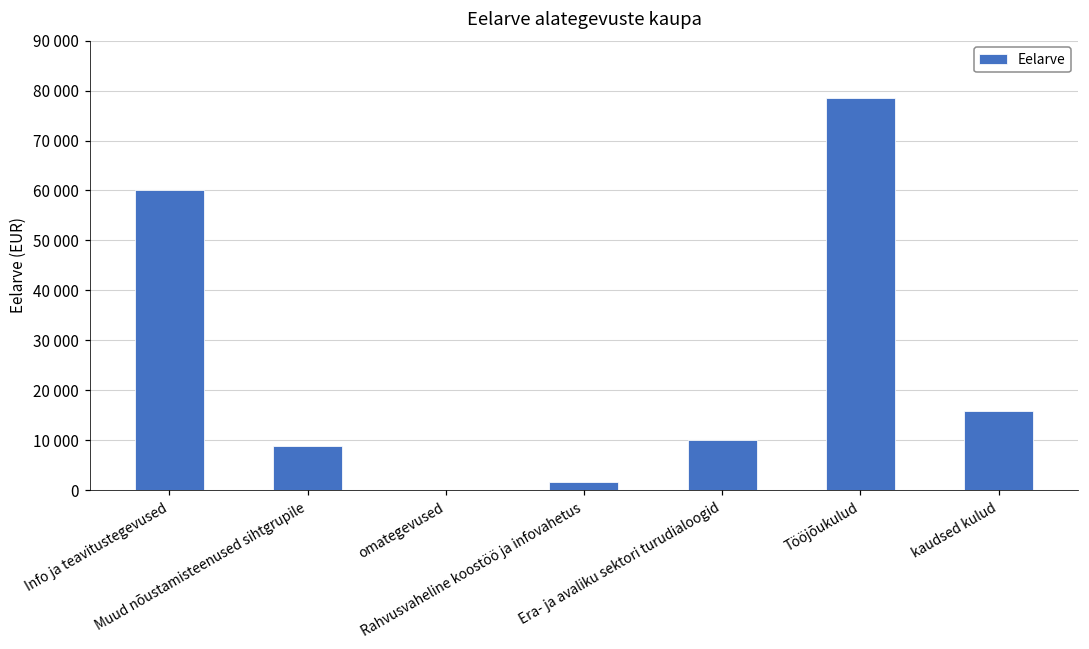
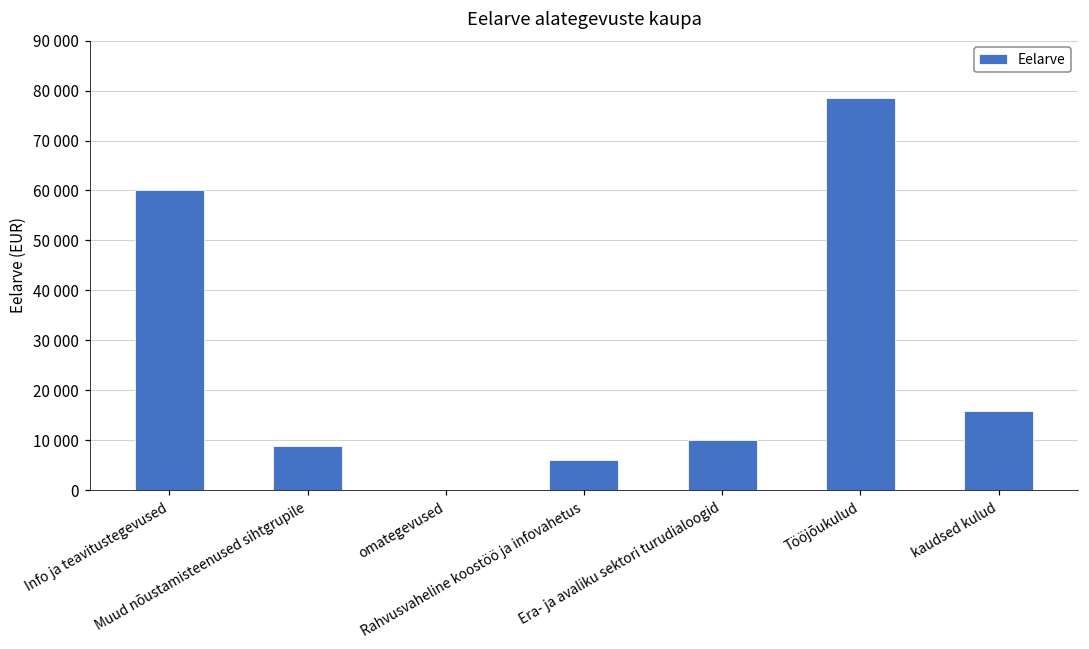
  {
    "Info ja teavitustegevused": 60000,
    "Muud nõustamisteenused sihtgrupile": 9000,
    "omategevused": 0,
-   "Rahvusvaheline koostöö ja infovahetus": 2000,
+   "Rahvusvaheline koostöö ja infovahetus": 6000,
    "Era- ja avaliku sektori turudialoogid": 10000,
    "Tööjõukulud": 79000,
    "kaudsed kulud": 16000
  }
